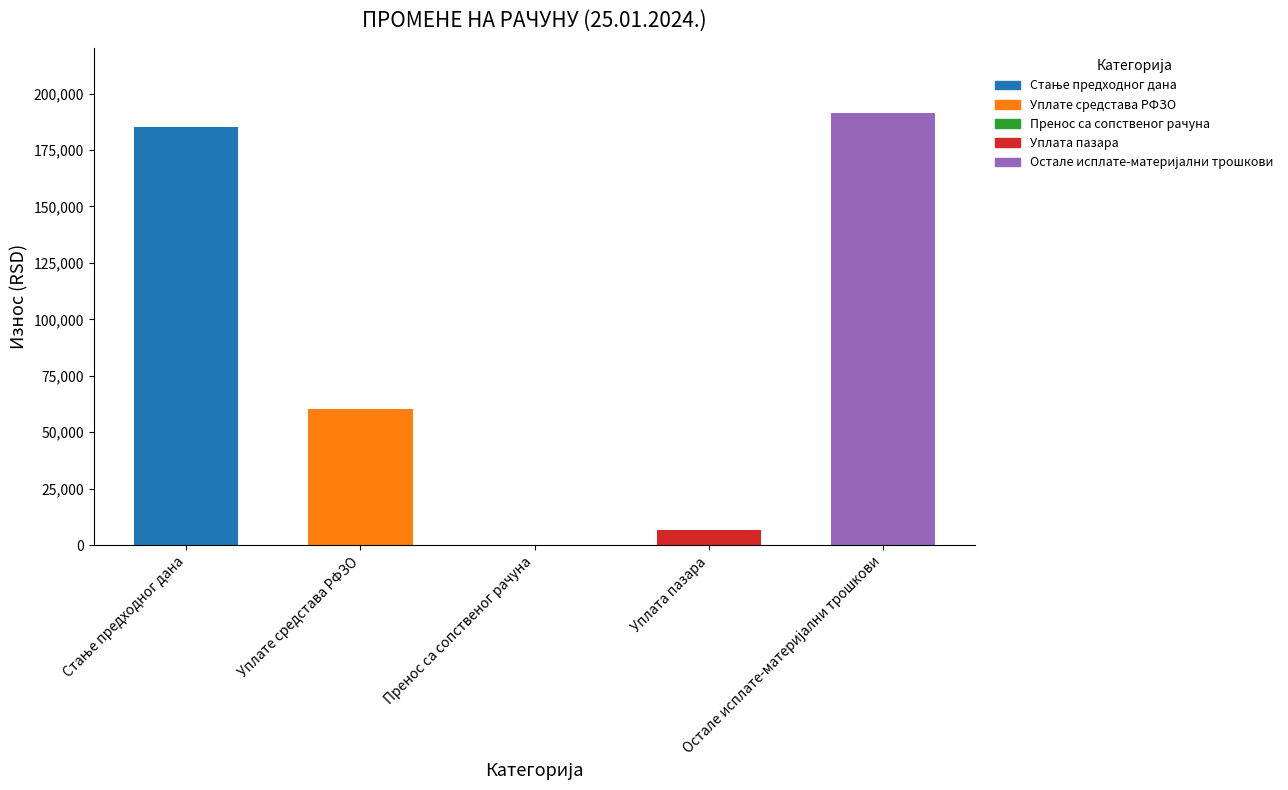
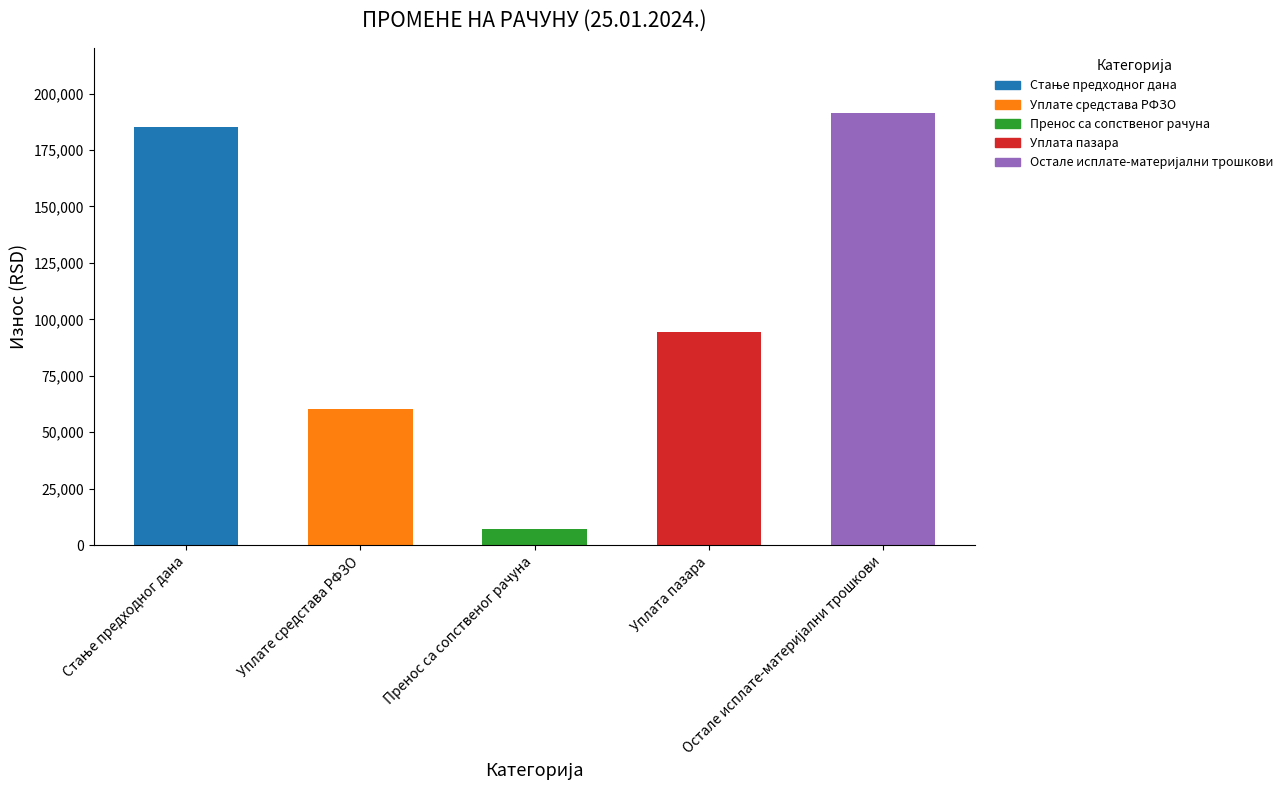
  {
    "Стање предходног дана": "185,000",
    "Уплате средстава РФЗО": "60,000",
-   "Пренос са сопственог рачуна": "0",
-   "Уплата пазара": "7,000",
+   "Пренос са сопственог рачуна": "7,000",
+   "Уплата пазара": "94,000",
    "Остале исплате-материјални трошкови": "192,000"
  }
